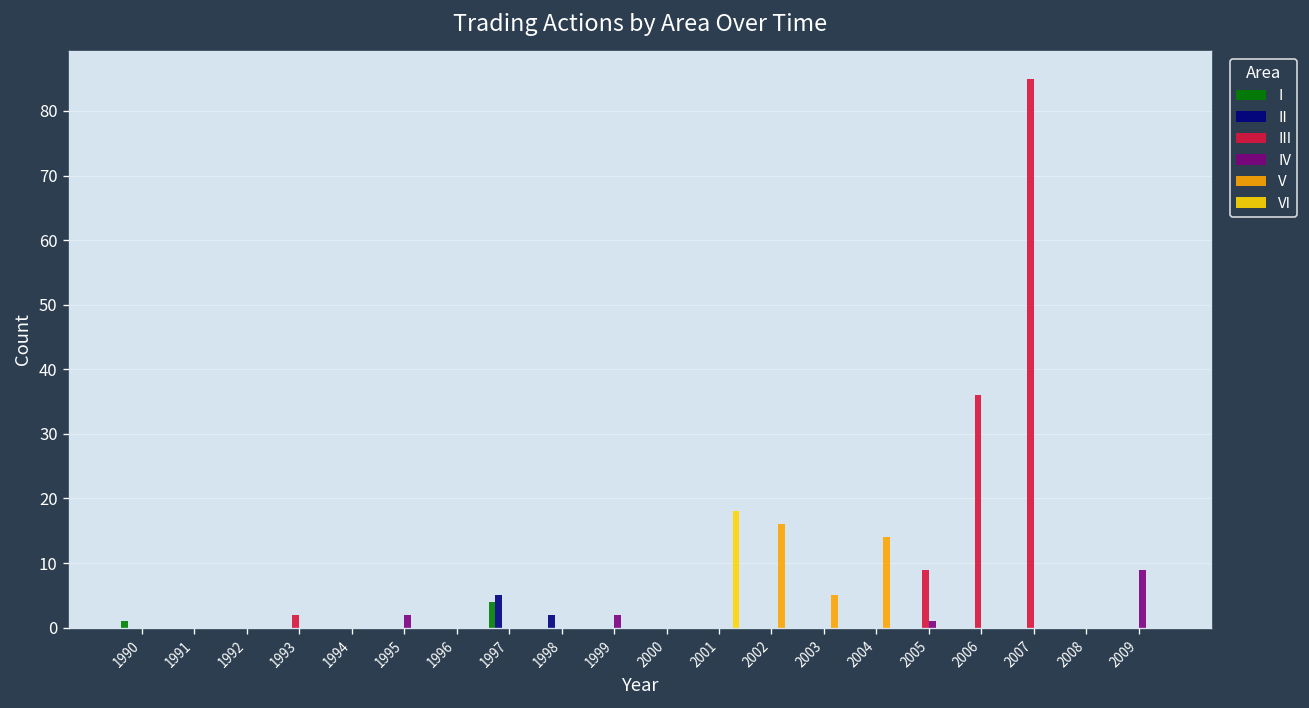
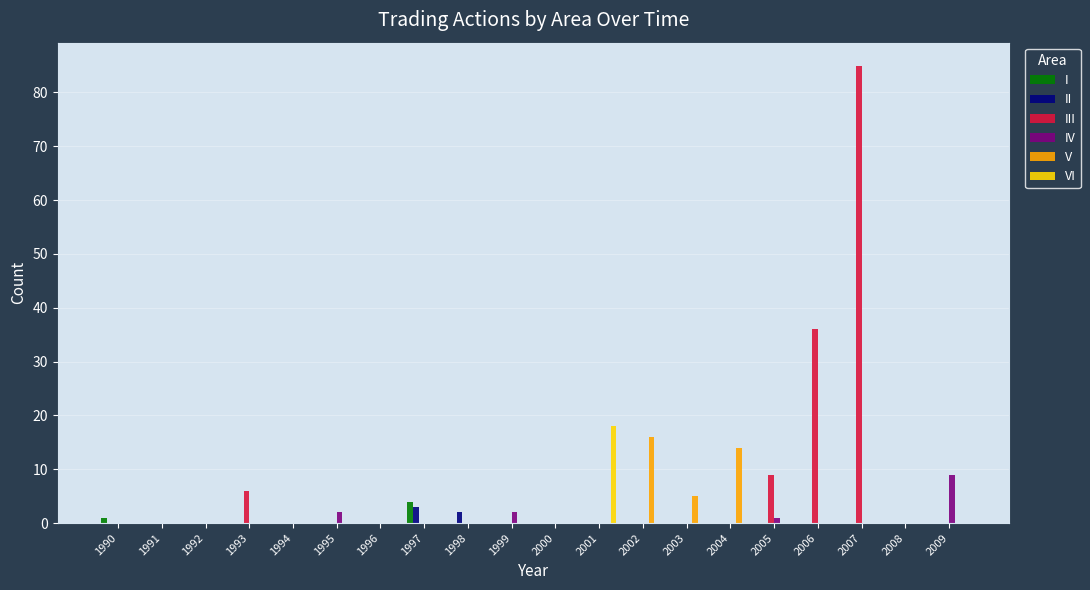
  {
    "I": {
      "1990": 1,
      "1991": 0,
      "1992": 0,
      "1993": 0,
      "1994": 0,
      "1995": 0,
      "1996": 0,
      "1997": 4,
      "1998": 0,
      "1999": 0,
      "2000": 0,
      "2001": 0,
      "2002": 0,
      "2003": 0,
      "2004": 0,
      "2005": 0,
      "2006": 0,
      "2007": 0,
      "2008": 0,
      "2009": 0
    },
    "II": {
      "1990": 0,
      "1991": 0,
      "1992": 0,
      "1993": 0,
      "1994": 0,
      "1995": 0,
      "1996": 0,
-     "1997": 5,
+     "1997": 3,
      "1998": 2,
      "1999": 0,
      "2000": 0,
      "2001": 0,
      "2002": 0,
      "2003": 0,
      "2004": 0,
      "2005": 0,
      "2006": 0,
      "2007": 0,
      "2008": 0,
      "2009": 0
    },
    "III": {
      "1990": 0,
      "1991": 0,
      "1992": 0,
-     "1993": 2,
+     "1993": 6,
      "1994": 0,
      "1995": 0,
      "1996": 0,
      "1997": 0,
      "1998": 0,
      "1999": 0,
      "2000": 0,
      "2001": 0,
      "2002": 0,
      "2003": 0,
      "2004": 0,
      "2005": 9,
      "2006": 36,
      "2007": 85,
      "2008": 0,
      "2009": 0
    },
    "IV": {
      "1990": 0,
      "1991": 0,
      "1992": 0,
      "1993": 0,
      "1994": 0,
      "1995": 2,
      "1996": 0,
      "1997": 0,
      "1998": 0,
      "1999": 2,
      "2000": 0,
      "2001": 0,
      "2002": 0,
      "2003": 0,
      "2004": 0,
      "2005": 1,
      "2006": 0,
      "2007": 0,
      "2008": 0,
      "2009": 9
    }
  }
